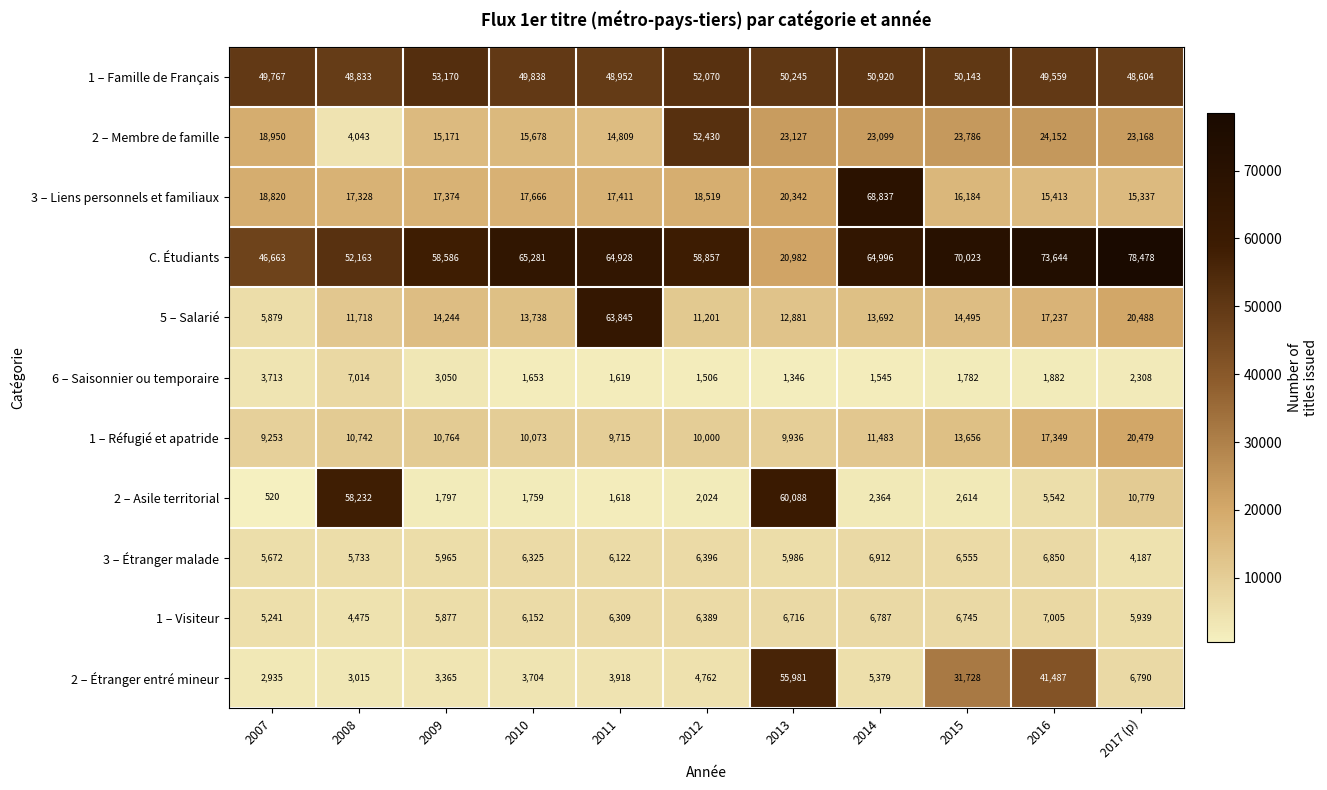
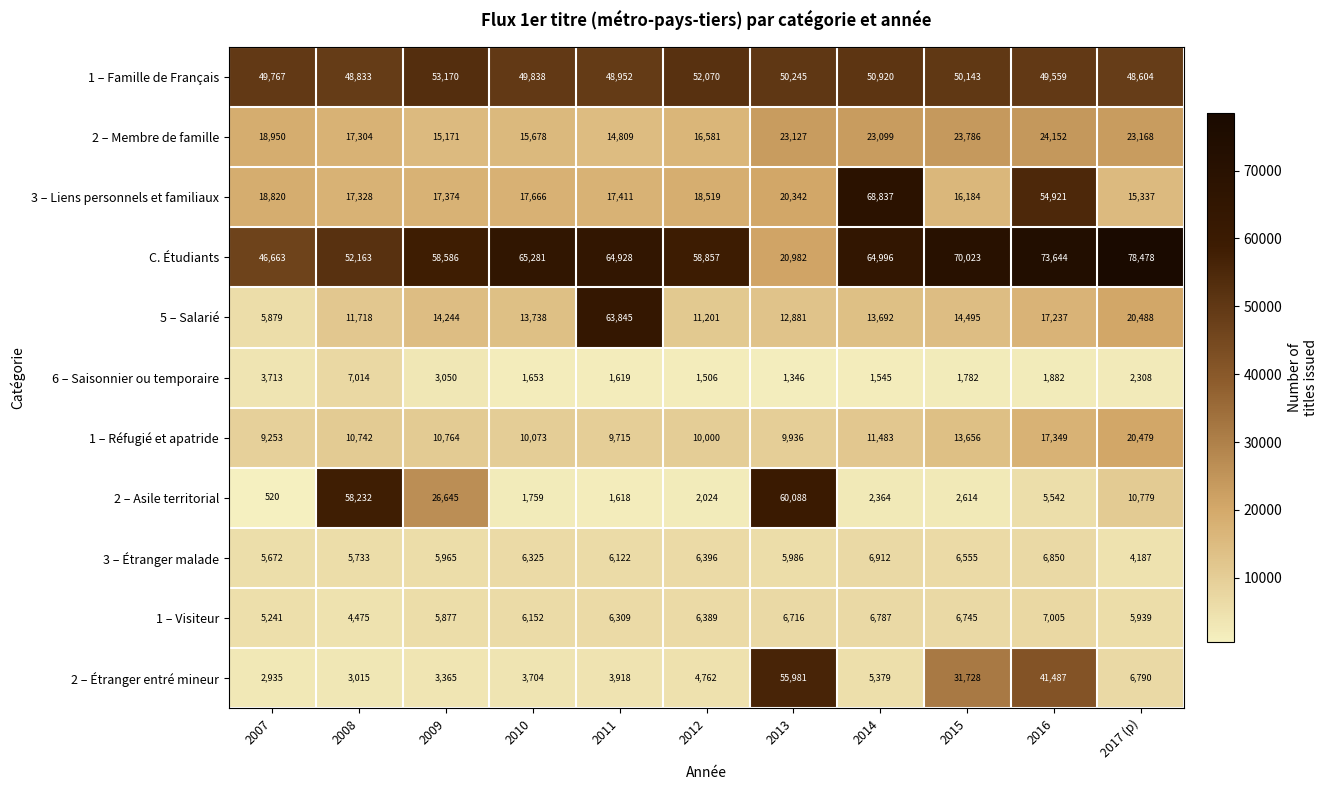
  {
    "1 – Famille de Français": {
      "2007": "49,767",
      "2008": "48,833",
      "2009": "53,170",
      "2010": "49,838",
      "2011": "48,952",
      "2012": "52,070",
      "2013": "50,245",
      "2014": "50,920",
      "2015": "50,143",
      "2016": "49,559",
      "2017 (p)": "48,604"
    },
    "2 – Membre de famille": {
      "2007": "18,950",
-     "2008": "4,043",
+     "2008": "17,304",
      "2009": "15,171",
      "2010": "15,678",
      "2011": "14,809",
-     "2012": "52,430",
+     "2012": "16,581",
      "2013": "23,127",
      "2014": "23,099",
      "2015": "23,786",
      "2016": "24,152",
      "2017 (p)": "23,168"
    },
    "3 – Liens personnels et familiaux": {
      "2007": "18,820",
      "2008": "17,328",
      "2009": "17,374",
      "2010": "17,666",
      "2011": "17,411",
      "2012": "18,519",
      "2013": "20,342",
      "2014": "68,837",
      "2015": "16,184",
-     "2016": "15,413",
+     "2016": "54,921",
      "2017 (p)": "15,337"
    },
    "C. Étudiants": {
      "2007": "46,663",
      "2008": "52,163",
      "2009": "58,586",
      "2010": "65,281",
      "2011": "64,928",
      "2012": "58,857",
      "2013": "20,982",
      "2014": "64,996",
      "2015": "70,023",
      "2016": "73,644",
      "2017 (p)": "78,478"
    },
    "5 – Salarié": {
      "2007": "5,879",
      "2008": "11,718",
      "2009": "14,244",
      "2010": "13,738",
      "2011": "63,845",
      "2012": "11,201",
      "2013": "12,881",
      "2014": "13,692",
      "2015": "14,495",
      "2016": "17,237",
      "2017 (p)": "20,488"
    },
    "6 – Saisonnier ou temporaire": {
      "2007": "3,713",
      "2008": "7,014",
      "2009": "3,050",
      "2010": "1,653",
      "2011": "1,619",
      "2012": "1,506",
      "2013": "1,346",
      "2014": "1,545",
      "2015": "1,782",
      "2016": "1,882",
      "2017 (p)": "2,308"
    },
    "1 – Réfugié et apatride": {
      "2007": "9,253",
      "2008": "10,742",
      "2009": "10,764",
      "2010": "10,073",
      "2011": "9,715",
      "2012": "10,000",
      "2013": "9,936",
      "2014": "11,483",
      "2015": "13,656",
      "2016": "17,349",
      "2017 (p)": "20,479"
    },
    "2 – Asile territorial": {
      "2007": "520",
      "2008": "58,232",
-     "2009": "1,797",
+     "2009": "26,645",
      "2010": "1,759",
      "2011": "1,618",
      "2012": "2,024",
      "2013": "60,088",
      "2014": "2,364",
      "2015": "2,614",
      "2016": "5,542",
      "2017 (p)": "10,779"
    },
    "3 – Étranger malade": {
      "2007": "5,672",
      "2008": "5,733",
      "2009": "5,965",
      "2010": "6,325",
      "2011": "6,122",
      "2012": "6,396",
      "2013": "5,986",
      "2014": "6,912",
      "2015": "6,555",
      "2016": "6,850",
      "2017 (p)": "4,187"
    },
    "1 – Visiteur": {
      "2007": "5,241",
      "2008": "4,475",
      "2009": "5,877",
      "2010": "6,152",
      "2011": "6,309",
      "2012": "6,389",
      "2013": "6,716",
      "2014": "6,787",
      "2015": "6,745",
      "2016": "7,005",
      "2017 (p)": "5,939"
    },
    "2 – Étranger entré mineur": {
      "2007": "2,935",
      "2008": "3,015",
      "2009": "3,365",
      "2010": "3,704",
      "2011": "3,918",
      "2012": "4,762",
      "2013": "55,981",
      "2014": "5,379",
      "2015": "31,728",
      "2016": "41,487",
      "2017 (p)": "6,790"
    }
  }
